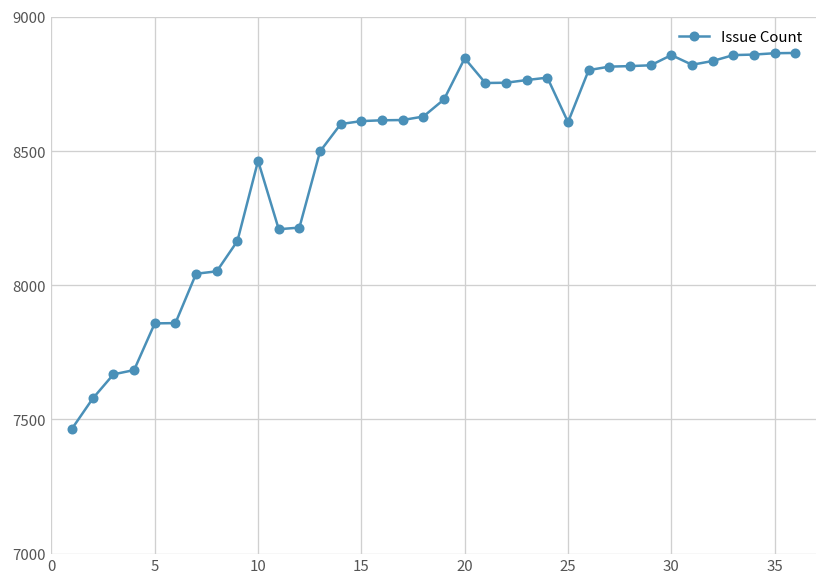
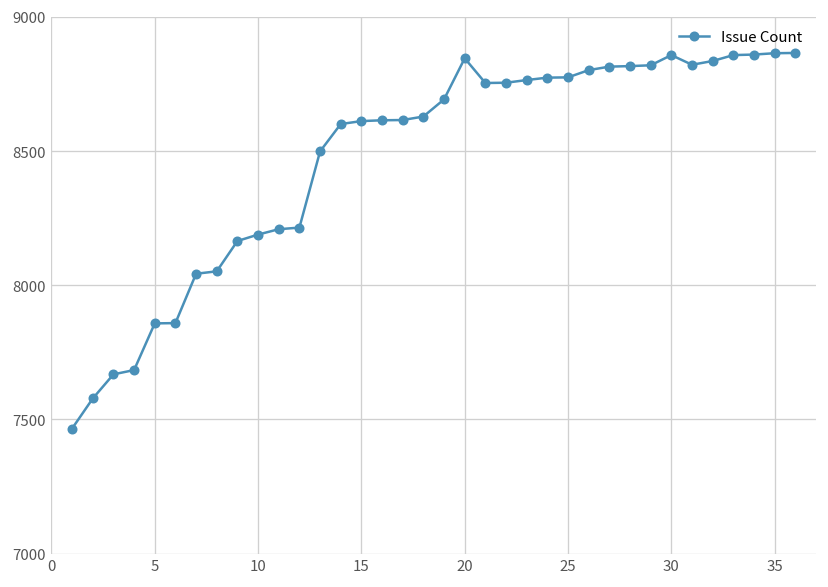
  {
    "5": 7860,
-   "10": 8460,
+   "10": 8190,
    "15": 8610,
    "20": 8850,
-   "25": 8610,
+   "25": 8780,
    "30": 8860,
    "35": 8870
  }
